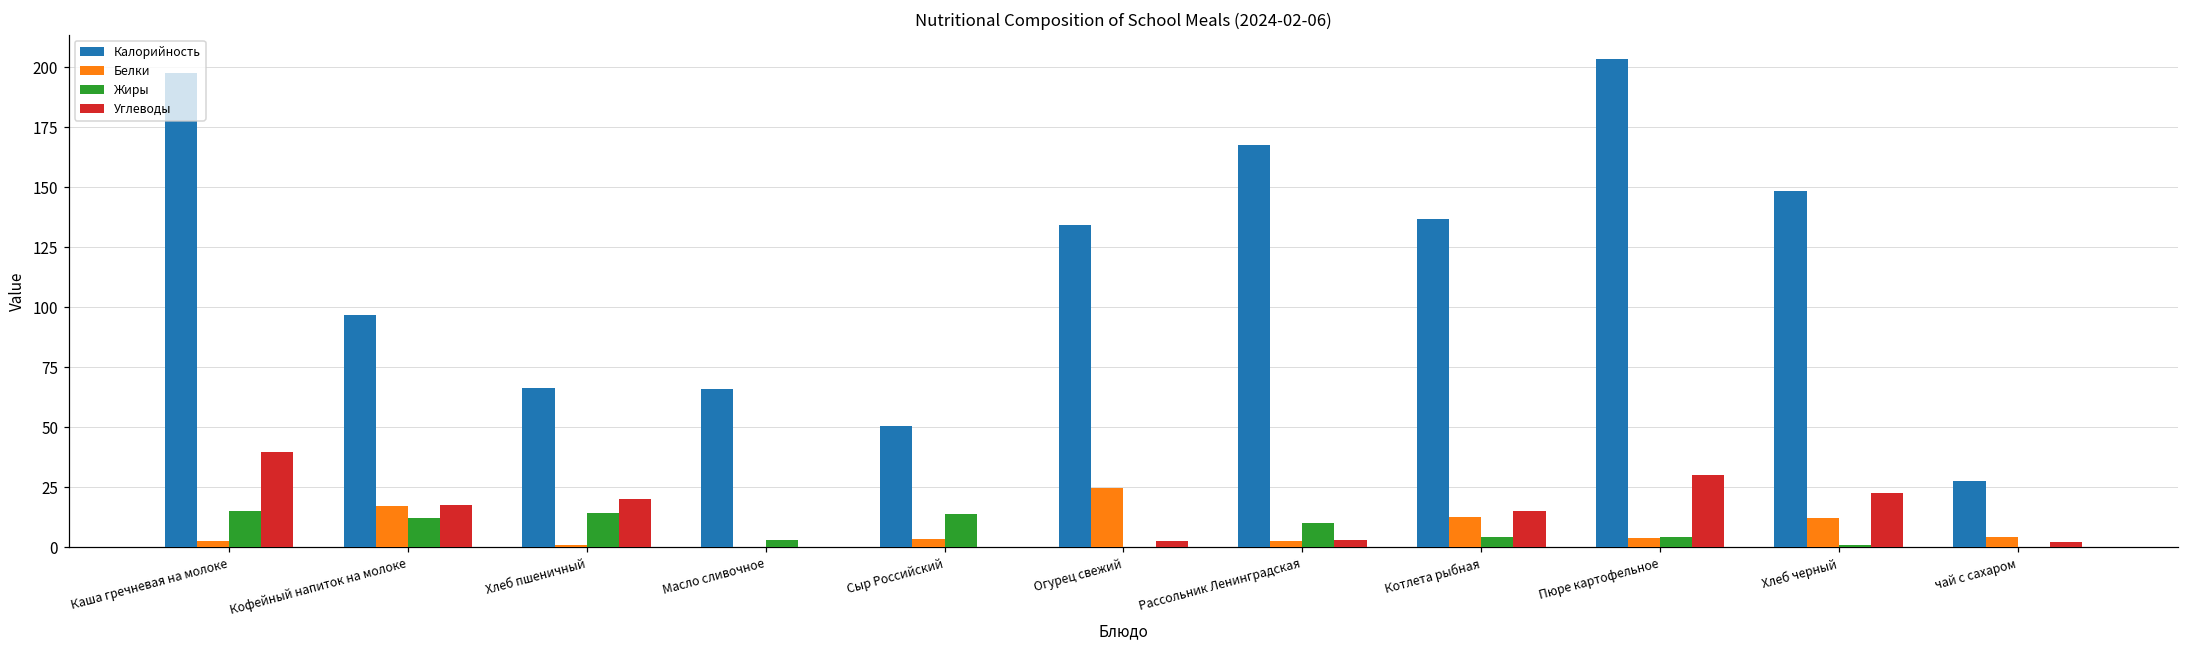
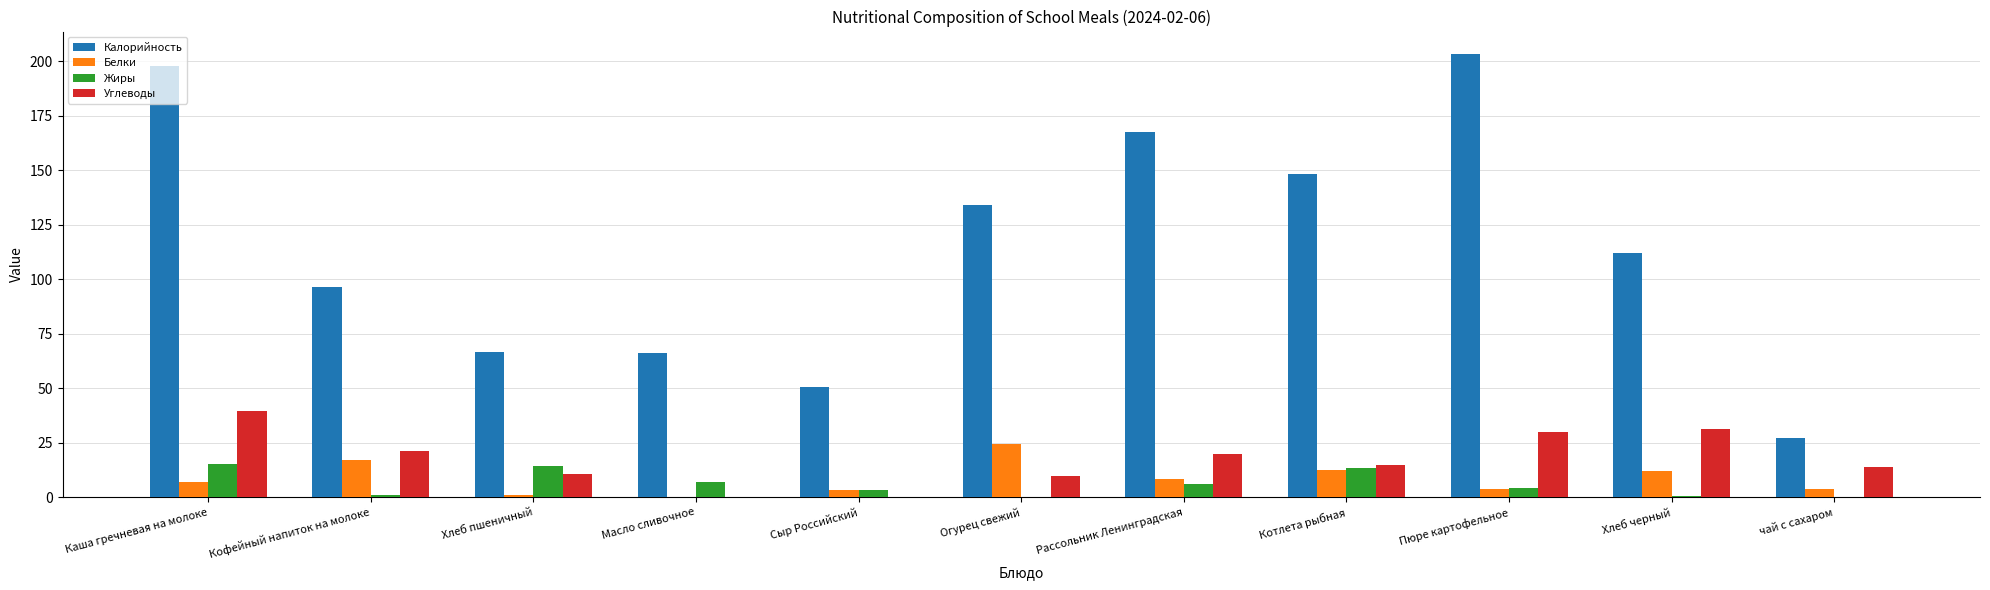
  {
    "Калорийность": {
      "Кофейный напиток на молоке": 97,
      "Хлеб пшеничный": 67,
      "Масло сливочное": 66,
      "Сыр Российский": 50,
      "Огурец свежий": 134,
      "Рассольник Ленинградская": 168,
-     "Котлета рыбная": 137,
+     "Котлета рыбная": 148,
      "Пюре картофельное": 203,
-     "Хлеб черный": 148,
+     "Хлеб черный": 112,
      "чай с сахаром": 27
    },
    "Белки": {
-     "Каша гречневая на молоке": 3,
+     "Каша гречневая на молоке": 7,
      "Кофейный напиток на молоке": 17,
      "Сыр Российский": 3,
      "Огурец свежий": 24,
-     "Рассольник Ленинградская": 3,
+     "Рассольник Ленинградская": 8,
      "Котлета рыбная": 12,
      "Пюре картофельное": 4,
      "Хлеб черный": 12,
      "чай с сахаром": 4
    },
    "Жиры": {
      "Каша гречневая на молоке": 15,
-     "Кофейный напиток на молоке": 12,
+     "Кофейный напиток на молоке": 1,
      "Хлеб пшеничный": 14,
-     "Масло сливочное": 3,
-     "Сыр Российский": 14,
-     "Рассольник Ленинградская": 10,
-     "Котлета рыбная": 4,
+     "Масло сливочное": 7,
+     "Сыр Российский": 3,
+     "Рассольник Ленинградская": 6,
+     "Котлета рыбная": 13,
      "Пюре картофельное": 4,
      "чай с сахаром": 0
    },
    "Углеводы": {
      "Каша гречневая на молоке": 40,
-     "Кофейный напиток на молоке": 18,
-     "Хлеб пшеничный": 20,
+     "Кофейный напиток на молоке": 21,
+     "Хлеб пшеничный": 11,
      "Сыр Российский": 0,
-     "Огурец свежий": 3,
-     "Рассольник Ленинградская": 3,
+     "Огурец свежий": 10,
+     "Рассольник Ленинградская": 20,
      "Котлета рыбная": 15,
      "Пюре картофельное": 30,
-     "Хлеб черный": 22,
-     "чай с сахаром": 2
+     "Хлеб черный": 31,
+     "чай с сахаром": 14
    }
  }
